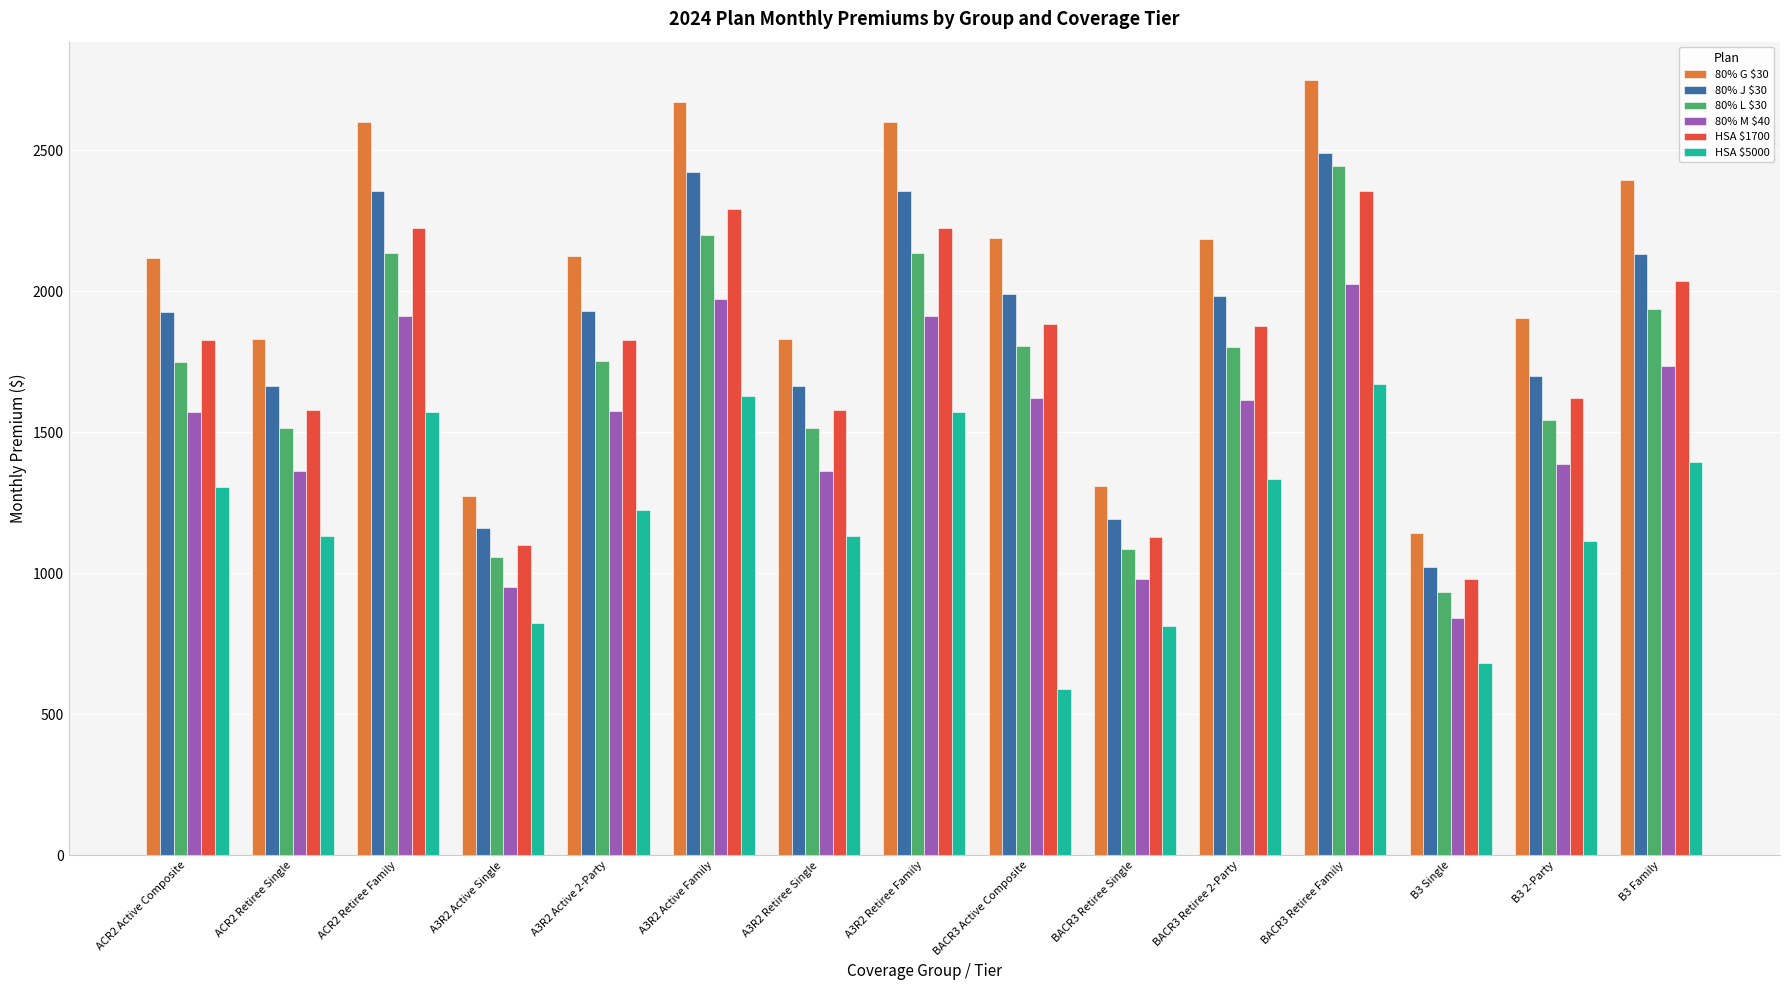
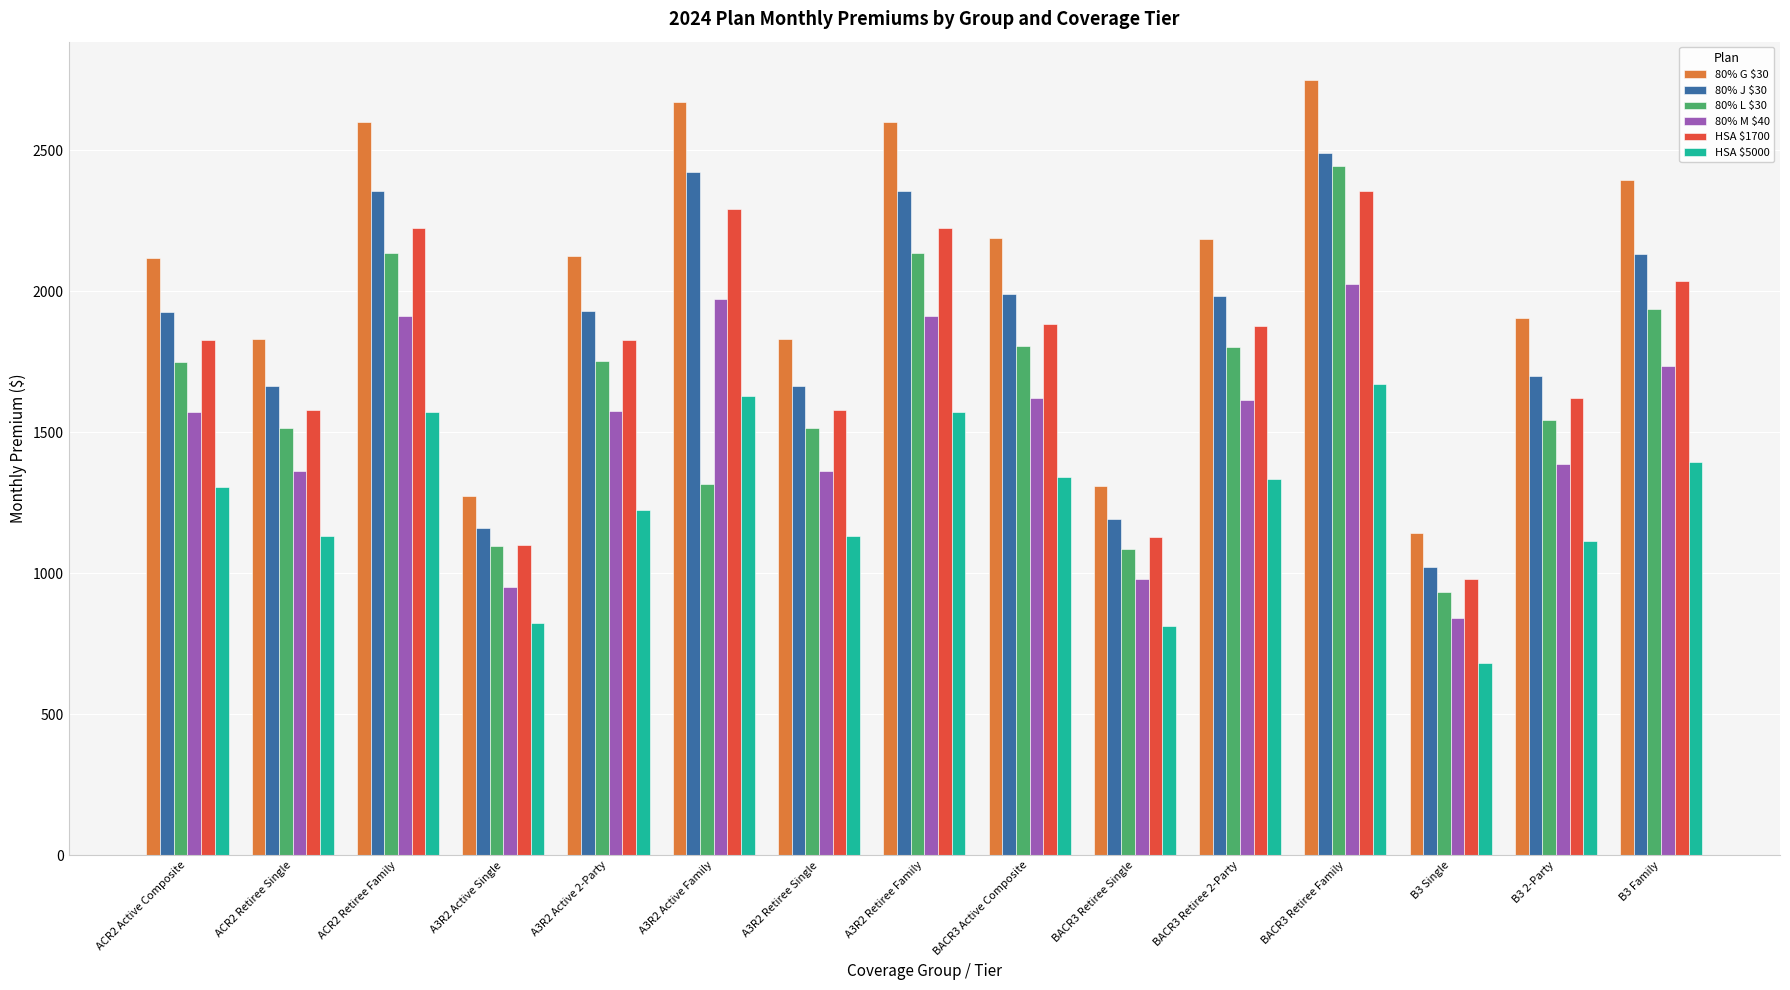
  {
    "80% J $30": {
      "ACR2 Active Composite": 1930,
      "ACR2 Retiree Single": 1660,
      "ACR2 Retiree Family": 2360,
      "A3R2 Active Single": 1160,
      "A3R2 Active 2-Party": 1930,
      "A3R2 Active Family": 2420,
      "A3R2 Retiree Single": 1660,
      "A3R2 Retiree Family": 2360,
      "BACR3 Active Composite": 1990,
      "BACR3 Retiree Single": 1190,
      "BACR3 Retiree 2-Party": 1980,
      "BACR3 Retiree Family": 2490,
      "B3 Single": 1020,
      "B3 2-Party": 1700,
      "B3 Family": 2130
    },
    "80% L $30": {
      "ACR2 Active Composite": 1750,
      "ACR2 Retiree Single": 1510,
      "ACR2 Retiree Family": 2140,
-     "A3R2 Active Single": 1060,
+     "A3R2 Active Single": 1100,
      "A3R2 Active 2-Party": 1750,
-     "A3R2 Active Family": 2200,
+     "A3R2 Active Family": 1320,
      "A3R2 Retiree Single": 1510,
      "A3R2 Retiree Family": 2140,
      "BACR3 Active Composite": 1810,
      "BACR3 Retiree Single": 1090,
      "BACR3 Retiree 2-Party": 1800,
      "BACR3 Retiree Family": 2440,
      "B3 Single": 930,
      "B3 2-Party": 1550,
      "B3 Family": 1940
    },
    "80% M $40": {
      "ACR2 Active Composite": 1570,
      "ACR2 Retiree Single": 1360,
      "ACR2 Retiree Family": 1910,
      "A3R2 Active Single": 950,
      "A3R2 Active 2-Party": 1570,
      "A3R2 Active Family": 1970,
      "A3R2 Retiree Single": 1360,
      "A3R2 Retiree Family": 1910,
      "BACR3 Active Composite": 1620,
      "BACR3 Retiree Single": 980,
      "BACR3 Retiree 2-Party": 1620,
      "BACR3 Retiree Family": 2030,
      "B3 Single": 840,
      "B3 2-Party": 1390,
      "B3 Family": 1740
    },
    "HSA $5000": {
      "ACR2 Active Composite": 1310,
      "ACR2 Retiree Single": 1130,
      "ACR2 Retiree Family": 1570,
      "A3R2 Active Single": 820,
      "A3R2 Active 2-Party": 1230,
      "A3R2 Active Family": 1630,
      "A3R2 Retiree Single": 1130,
      "A3R2 Retiree Family": 1570,
-     "BACR3 Active Composite": 590,
+     "BACR3 Active Composite": 1340,
      "BACR3 Retiree Single": 810,
      "BACR3 Retiree 2-Party": 1330,
      "BACR3 Retiree Family": 1670,
      "B3 Single": 680,
      "B3 2-Party": 1110,
      "B3 Family": 1390
    }
  }
